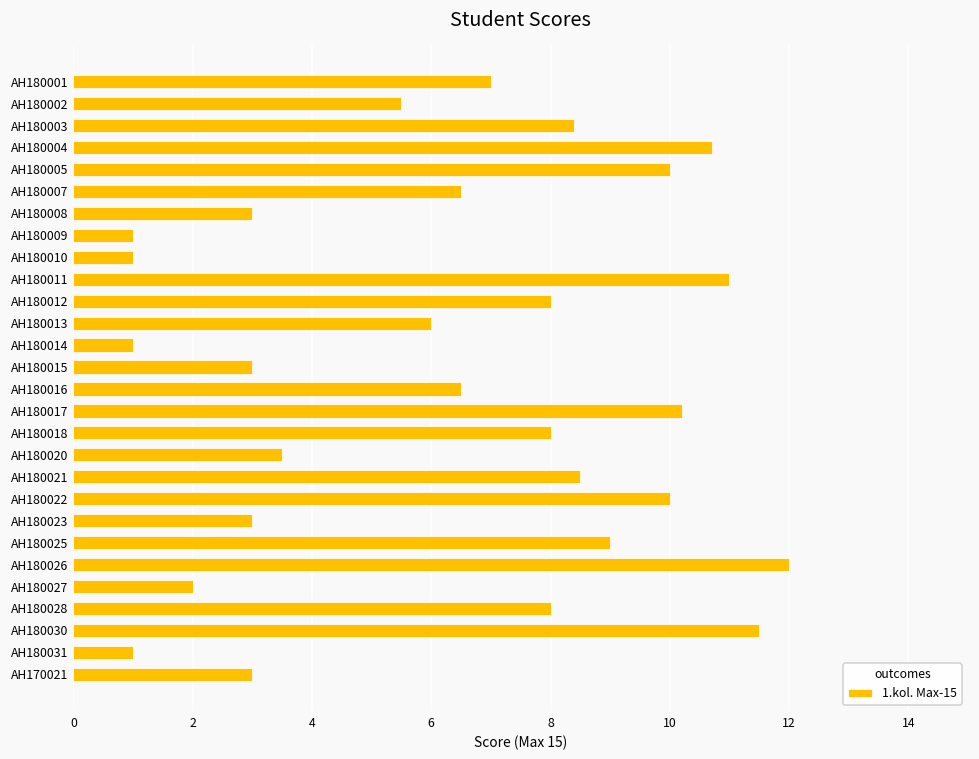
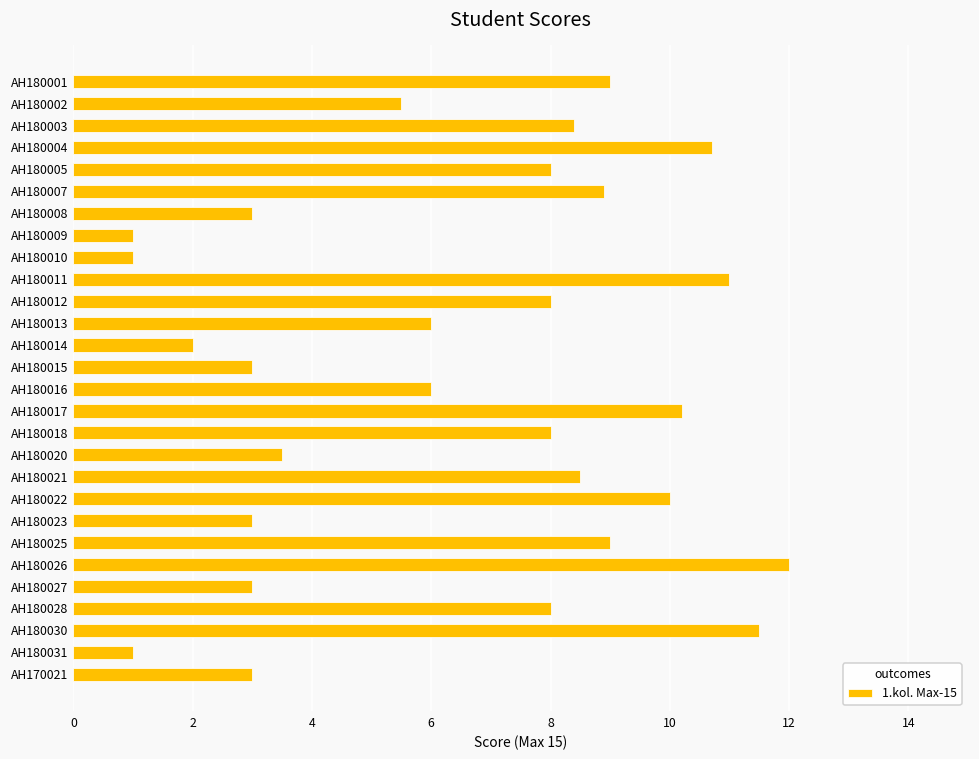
  {
-   "АН180001": 7,
+   "АН180001": 9,
    "АН180002": 5.5,
    "АН180003": 8.4,
    "АН180004": 10.7,
-   "АН180005": 10,
-   "АН180007": 6.5,
+   "АН180005": 8,
+   "АН180007": 8.9,
    "АН180008": 3.0,
    "АН180009": 1.0,
    "АН180010": 1.0,
    "АН180011": 11.0,
    "АН180012": 8.0,
    "АН180013": 6.0,
-   "АН180014": 1,
+   "АН180014": 2,
    "АН180015": 3.0,
-   "АН180016": 6.5,
+   "АН180016": 6.0,
    "АН180017": 10.2,
    "АН180018": 8.0,
    "АН180020": 3.5,
    "АН180021": 8.5,
    "АН180022": 10.0,
    "АН180023": 3.0,
    "АН180025": 9.0,
    "АН180026": 12.0,
-   "АН180027": 2,
+   "АН180027": 3,
    "АН180028": 8.0,
    "АН180030": 11.5,
    "AН180031": 1.0,
    "AН170021": 3.0
  }
